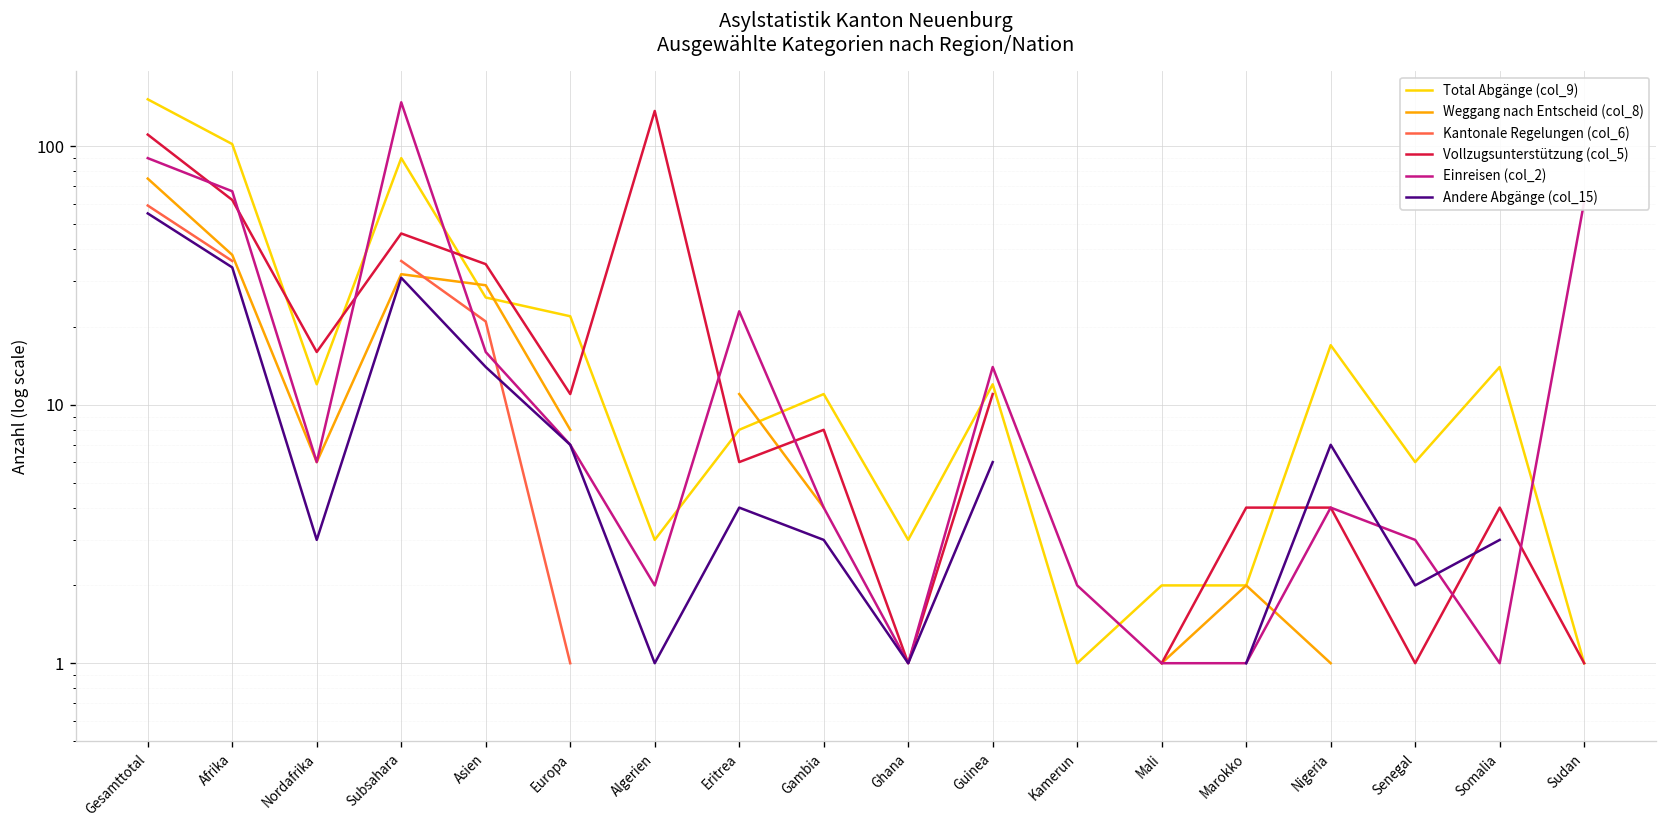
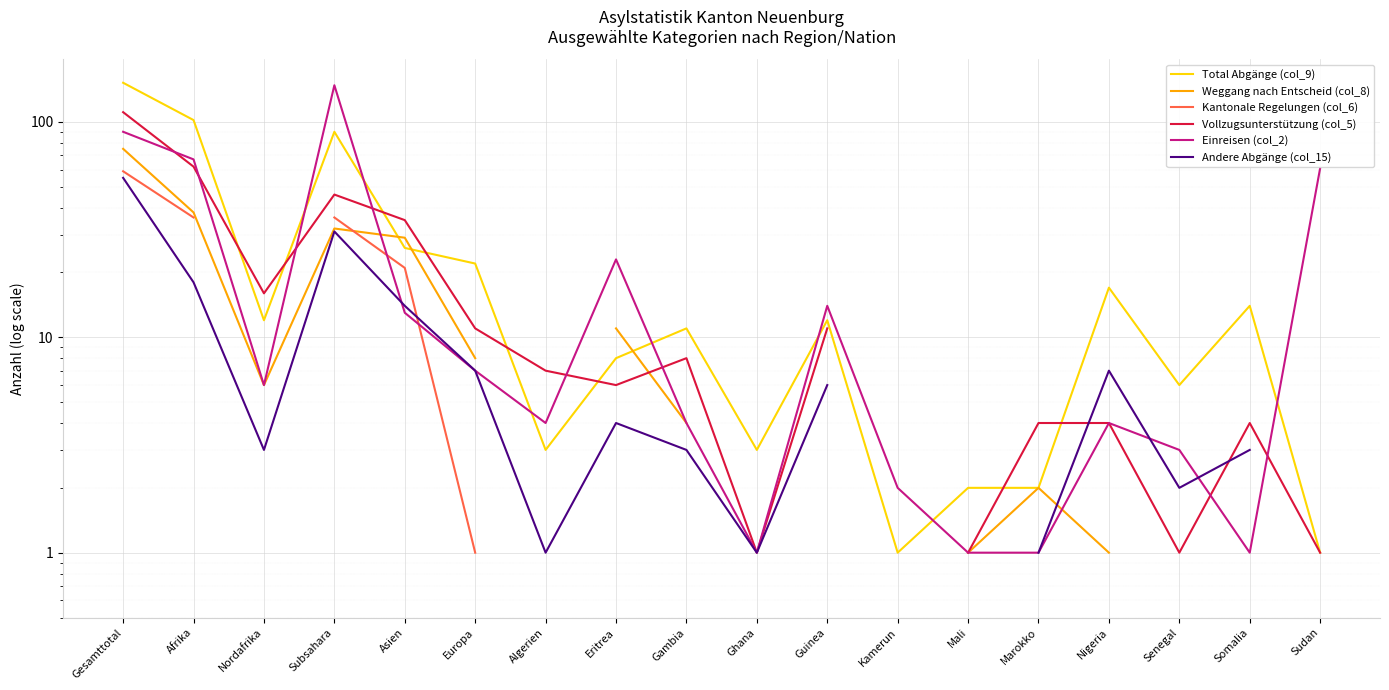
  {
    "Kantonale Regelungen (col_6)": {
      "Gesamttotal": 59,
      "Afrika": 36,
      "Subsahara": 36,
      "Asien": 21,
      "Europa": 1,
      "Eritrea": 30,
      "Sudan": 4
    },
    "Vollzugsunterstützung (col_5)": {
      "Gesamttotal": 110,
      "Afrika": 62,
      "Nordafrika": 16,
      "Subsahara": 46,
      "Asien": 35,
      "Europa": 11,
-     "Algerien": 140,
+     "Algerien": 7,
      "Eritrea": 6,
      "Gambia": 8,
      "Guinea": 11,
      "Marokko": 4,
      "Senegal": 1,
      "Somalia": 4
    },
    "Einreisen (col_2)": {
      "Gesamttotal": 90,
      "Afrika": 67,
      "Subsahara": 150,
-     "Asien": 16,
-     "Algerien": 2,
+     "Asien": 13,
+     "Algerien": 4,
      "Eritrea": 23,
      "Guinea": 14,
      "Kamerun": 2,
      "Senegal": 3,
      "Somalia": 1,
      "Sudan": 61
    },
    "Andere Abgänge (col_15)": {
      "Gesamttotal": 55,
-     "Afrika": 34,
+     "Afrika": 18,
      "Nordafrika": 3,
      "Subsahara": 31,
      "Asien": 14,
      "Algerien": 1,
      "Eritrea": 4,
      "Gambia": 3,
      "Guinea": 6,
      "Nigeria": 7,
      "Senegal": 2,
      "Somalia": 3
    }
  }
